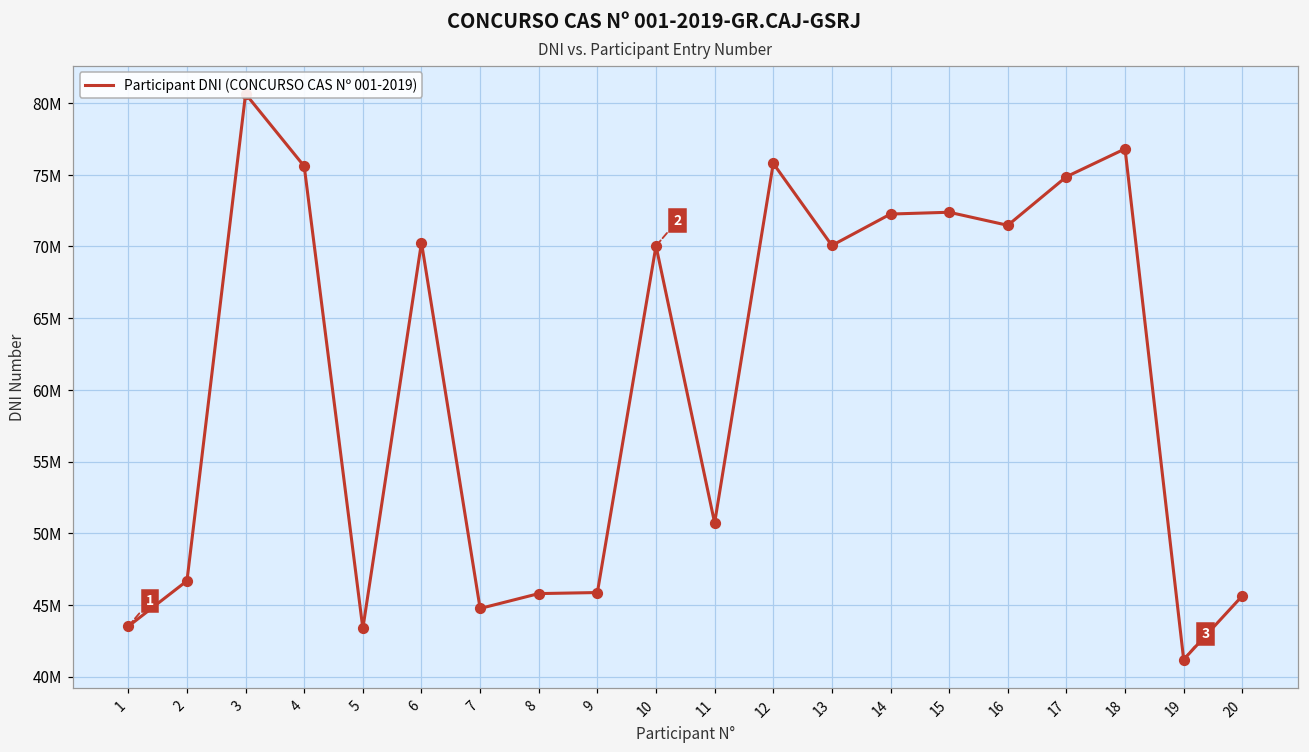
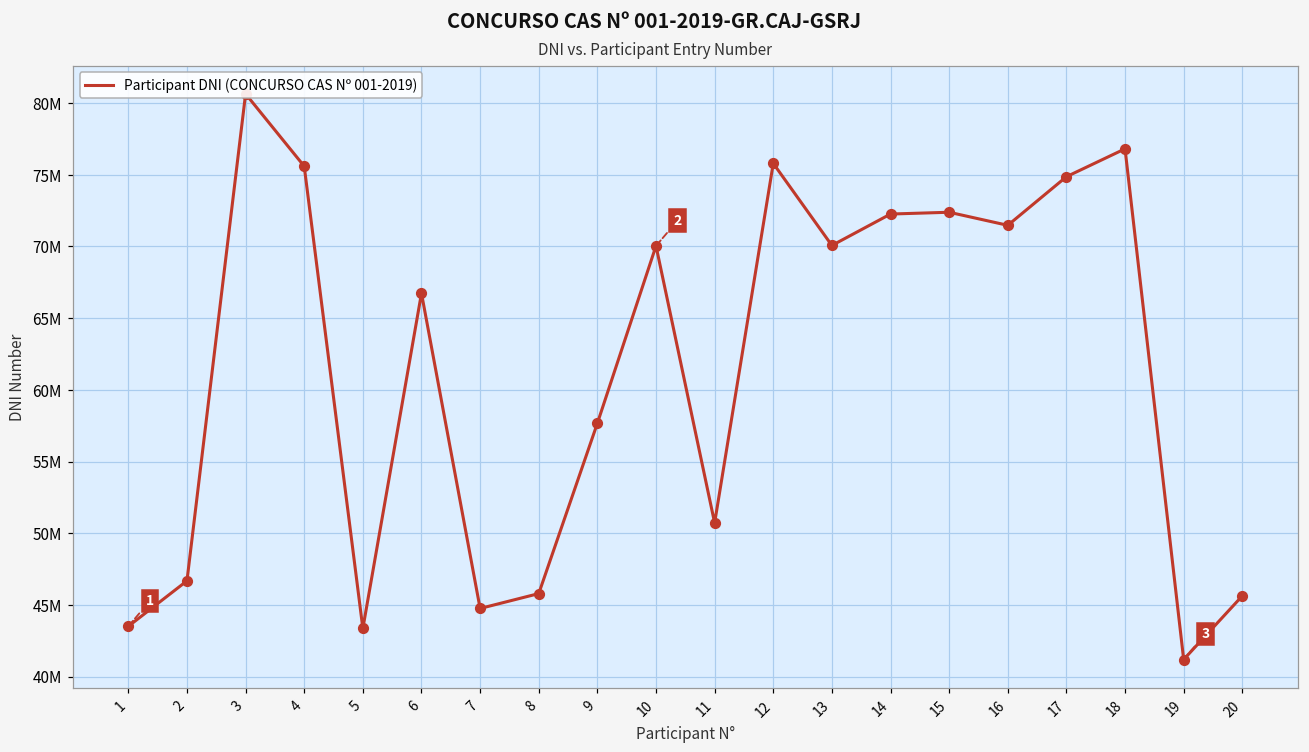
  {
    "2": 46700000,
    "4": 75600000,
    "5": 43400000,
-   "6": 70300000,
+   "6": 66700000,
    "7": 44800000,
    "8": 45800000,
-   "9": 45900000,
+   "9": 57700000,
    "10": 70000000,
    "11": 50700000,
    "12": 75800000,
    "13": 70100000,
    "14": 72300000,
    "15": 72400000,
    "16": 71500000,
    "17": 74900000,
    "18": 76800000,
    "19": 41200000,
    "20": 45600000
  }
